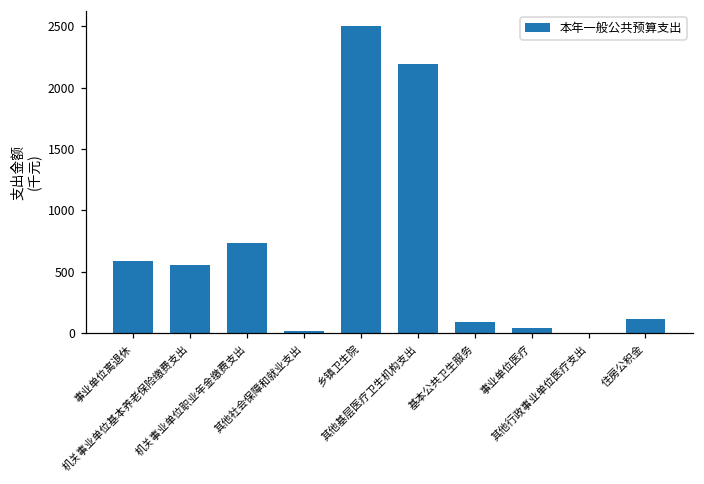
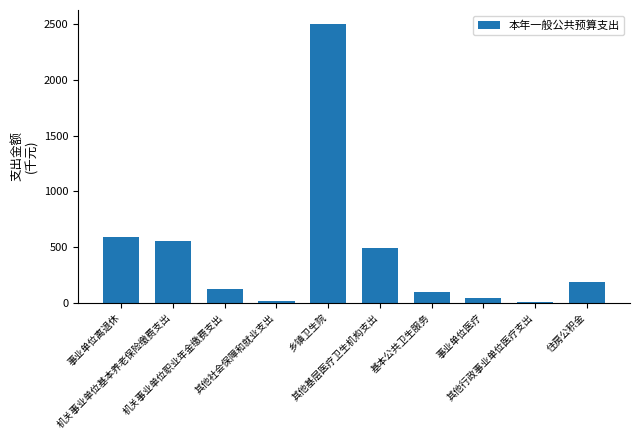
  {
    "事业单位离退休": 590,
    "机关事业单位基本养老保险缴费支出": 560,
-   "机关事业单位职业年金缴费支出": 730,
+   "机关事业单位职业年金缴费支出": 130,
    "乡镇卫生院": 2500,
-   "其他基层医疗卫生机构支出": 2190,
+   "其他基层医疗卫生机构支出": 490,
    "基本公共卫生服务": 100,
    "事业单位医疗": 50,
-   "住房公积金": 120
+   "住房公积金": 190
  }
